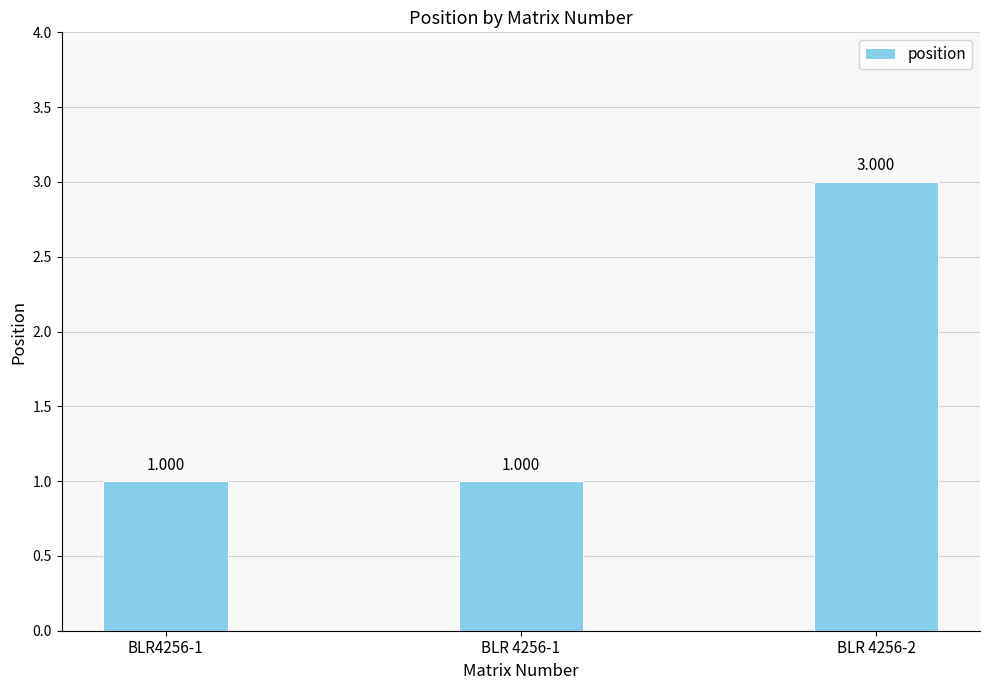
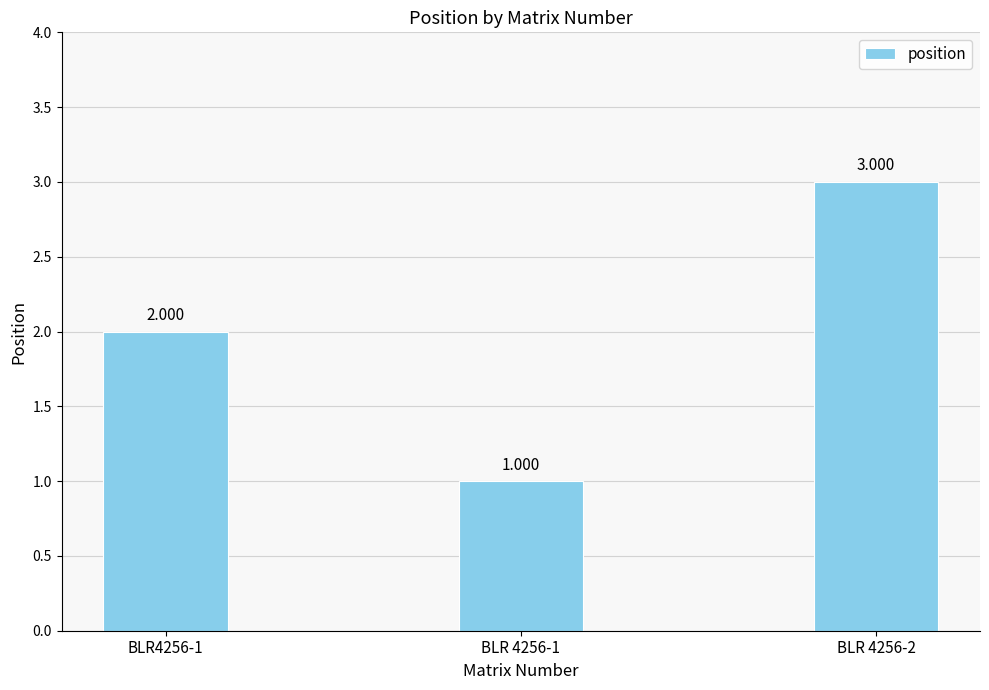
  {
-   "BLR4256-1": 1.000,
+   "BLR4256-1": 2.000,
    "BLR 4256-1": 1.000,
    "BLR 4256-2": 3.000
  }
